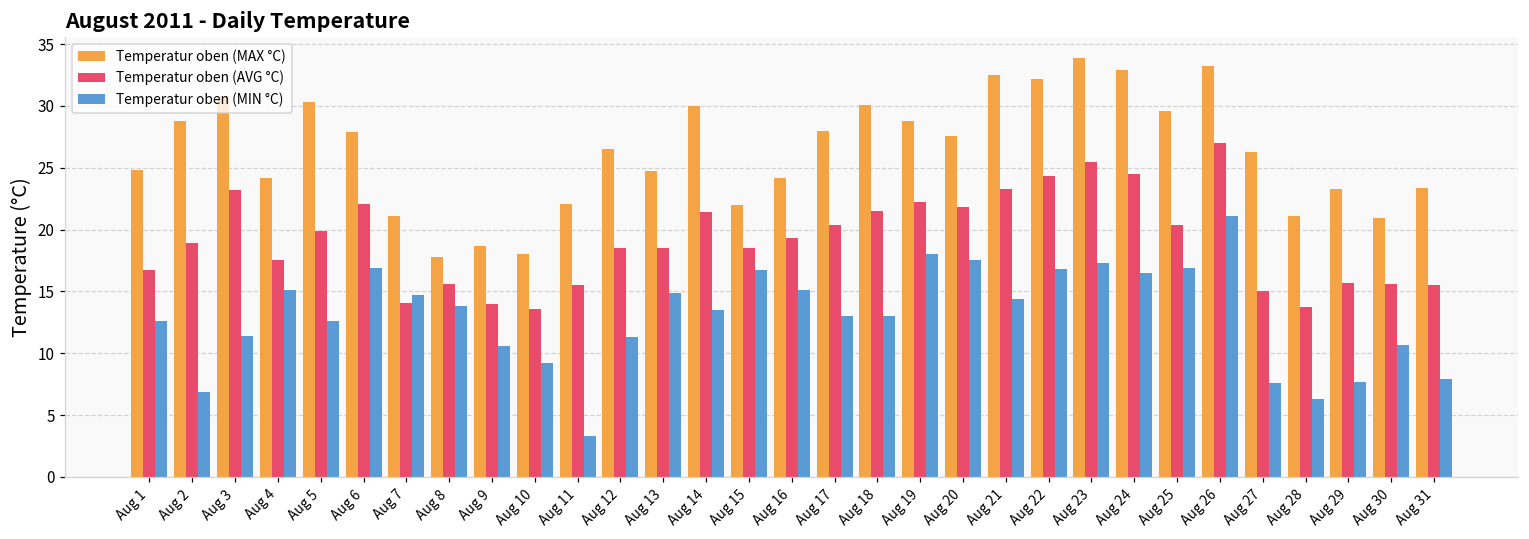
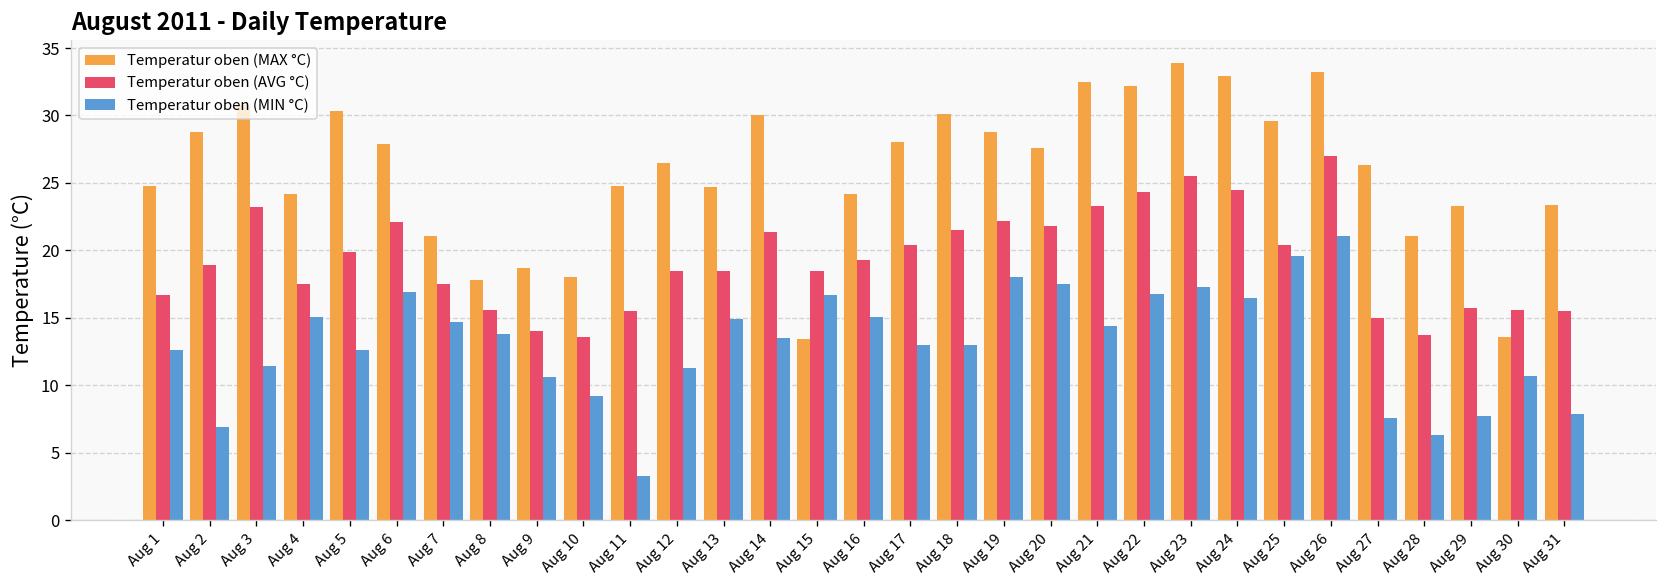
  {
    "Temperatur oben (MAX °C)": {
      "Aug 1": 24.8,
      "Aug 2": 28.8,
      "Aug 4": 24.2,
      "Aug 5": 30.3,
      "Aug 6": 27.9,
      "Aug 7": 21.1,
      "Aug 8": 17.8,
      "Aug 9": 18.7,
      "Aug 10": 18.0,
-     "Aug 11": 22.1,
+     "Aug 11": 24.8,
      "Aug 12": 26.5,
      "Aug 13": 24.7,
      "Aug 14": 30.0,
-     "Aug 15": 22.0,
+     "Aug 15": 13.4,
      "Aug 16": 24.2,
      "Aug 17": 28.0,
      "Aug 18": 30.1,
      "Aug 19": 28.8,
      "Aug 20": 27.6,
      "Aug 21": 32.5,
      "Aug 22": 32.2,
      "Aug 23": 33.9,
      "Aug 24": 32.9,
      "Aug 25": 29.6,
      "Aug 26": 33.2,
      "Aug 27": 26.3,
      "Aug 28": 21.1,
      "Aug 29": 23.3,
-     "Aug 30": 20.9,
+     "Aug 30": 13.6,
      "Aug 31": 23.4
    },
    "Temperatur oben (AVG °C)": {
      "Aug 1": 16.7,
      "Aug 2": 18.9,
      "Aug 3": 23.2,
      "Aug 4": 17.5,
      "Aug 5": 19.9,
      "Aug 6": 22.1,
-     "Aug 7": 14.1,
+     "Aug 7": 17.5,
      "Aug 8": 15.6,
      "Aug 9": 14.0,
      "Aug 10": 13.6,
      "Aug 11": 15.5,
      "Aug 12": 18.5,
      "Aug 13": 18.5,
      "Aug 14": 21.4,
      "Aug 15": 18.5,
      "Aug 16": 19.3,
      "Aug 17": 20.4,
      "Aug 18": 21.5,
      "Aug 19": 22.2,
      "Aug 20": 21.8,
      "Aug 21": 23.3,
      "Aug 22": 24.3,
      "Aug 23": 25.5,
      "Aug 24": 24.5,
      "Aug 25": 20.4,
      "Aug 26": 27.0,
      "Aug 27": 15.0,
      "Aug 28": 13.7,
      "Aug 29": 15.7,
      "Aug 30": 15.6,
      "Aug 31": 15.5
    },
    "Temperatur oben (MIN °C)": {
      "Aug 1": 12.6,
      "Aug 2": 6.9,
      "Aug 3": 11.4,
      "Aug 4": 15.1,
      "Aug 5": 12.6,
      "Aug 6": 16.9,
      "Aug 7": 14.7,
      "Aug 8": 13.8,
      "Aug 9": 10.6,
      "Aug 10": 9.2,
      "Aug 11": 3.3,
      "Aug 12": 11.3,
      "Aug 13": 14.9,
      "Aug 14": 13.5,
      "Aug 15": 16.7,
      "Aug 16": 15.1,
      "Aug 17": 13.0,
      "Aug 18": 13.0,
      "Aug 19": 18.0,
      "Aug 20": 17.5,
      "Aug 21": 14.4,
      "Aug 22": 16.8,
      "Aug 23": 17.3,
      "Aug 24": 16.5,
-     "Aug 25": 16.9,
+     "Aug 25": 19.6,
      "Aug 26": 21.1,
      "Aug 27": 7.6,
      "Aug 28": 6.3,
      "Aug 29": 7.7,
      "Aug 30": 10.7,
      "Aug 31": 7.9
    }
  }
